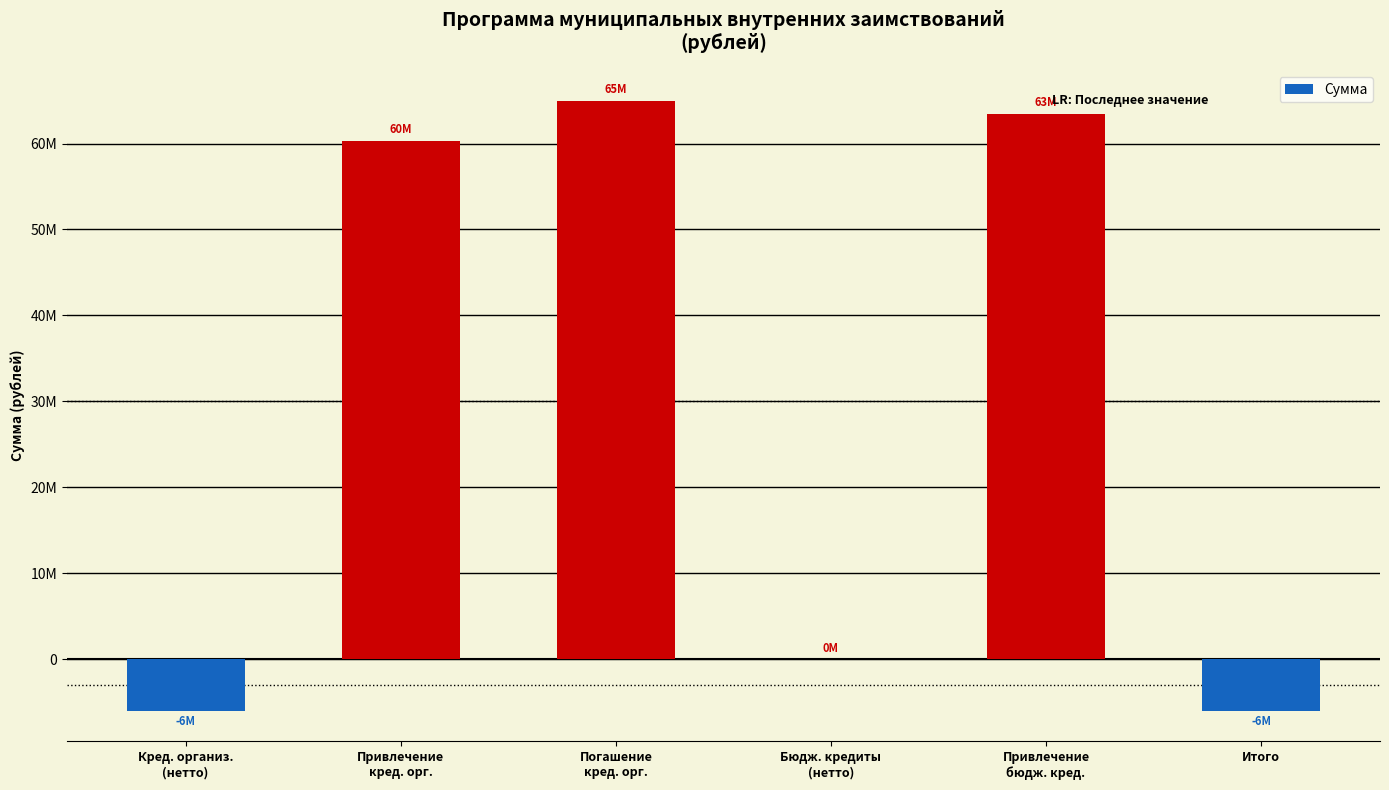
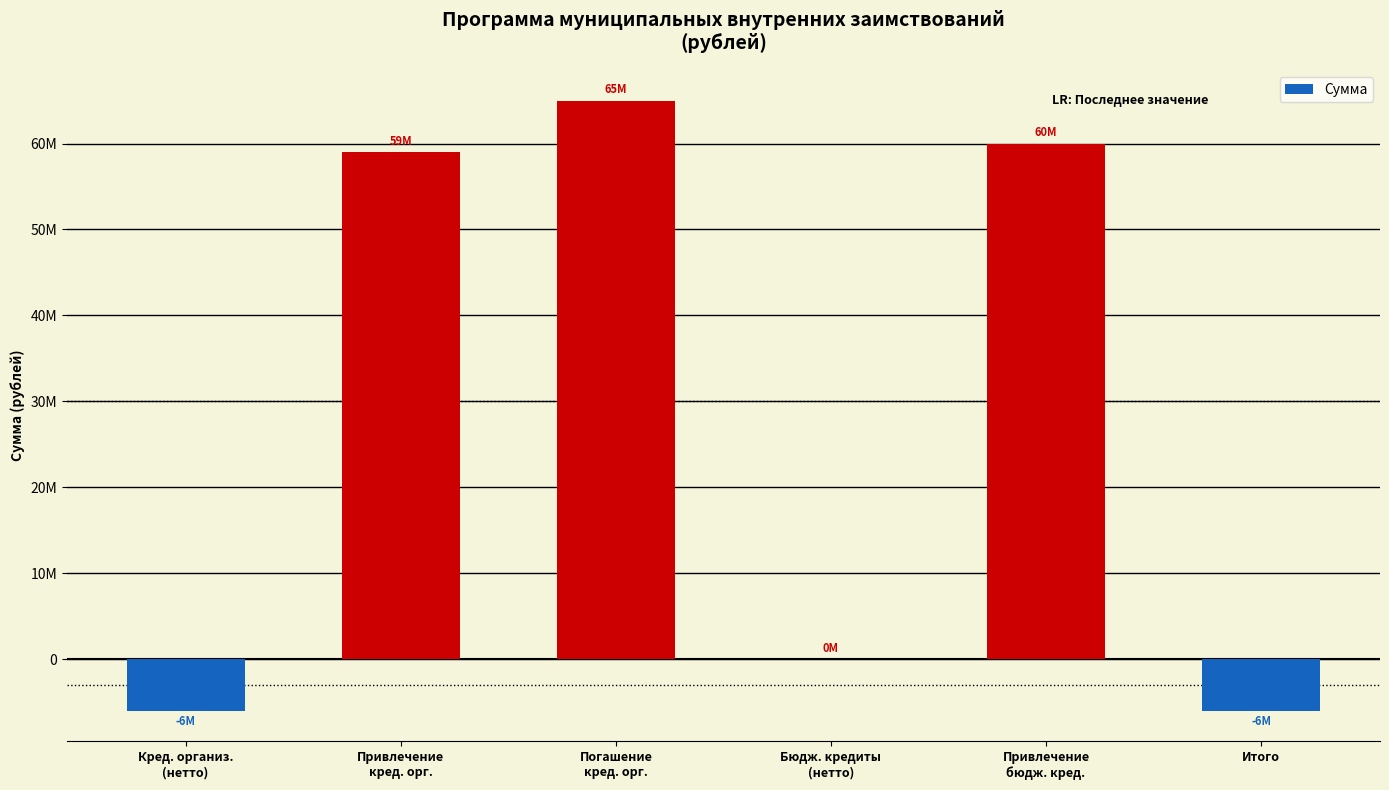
  {
    "Кред. организ. (нетто)": "-6M",
-   "Привлечение кред. орг.": "60M",
+   "Привлечение кред. орг.": "59M",
    "Погашение кред. орг.": "65M",
    "Бюдж. кредиты (нетто)": "0M",
-   "Привлечение бюдж. кред.": "63M",
+   "Привлечение бюдж. кред.": "60M",
    "Итого": "-6M"
  }
